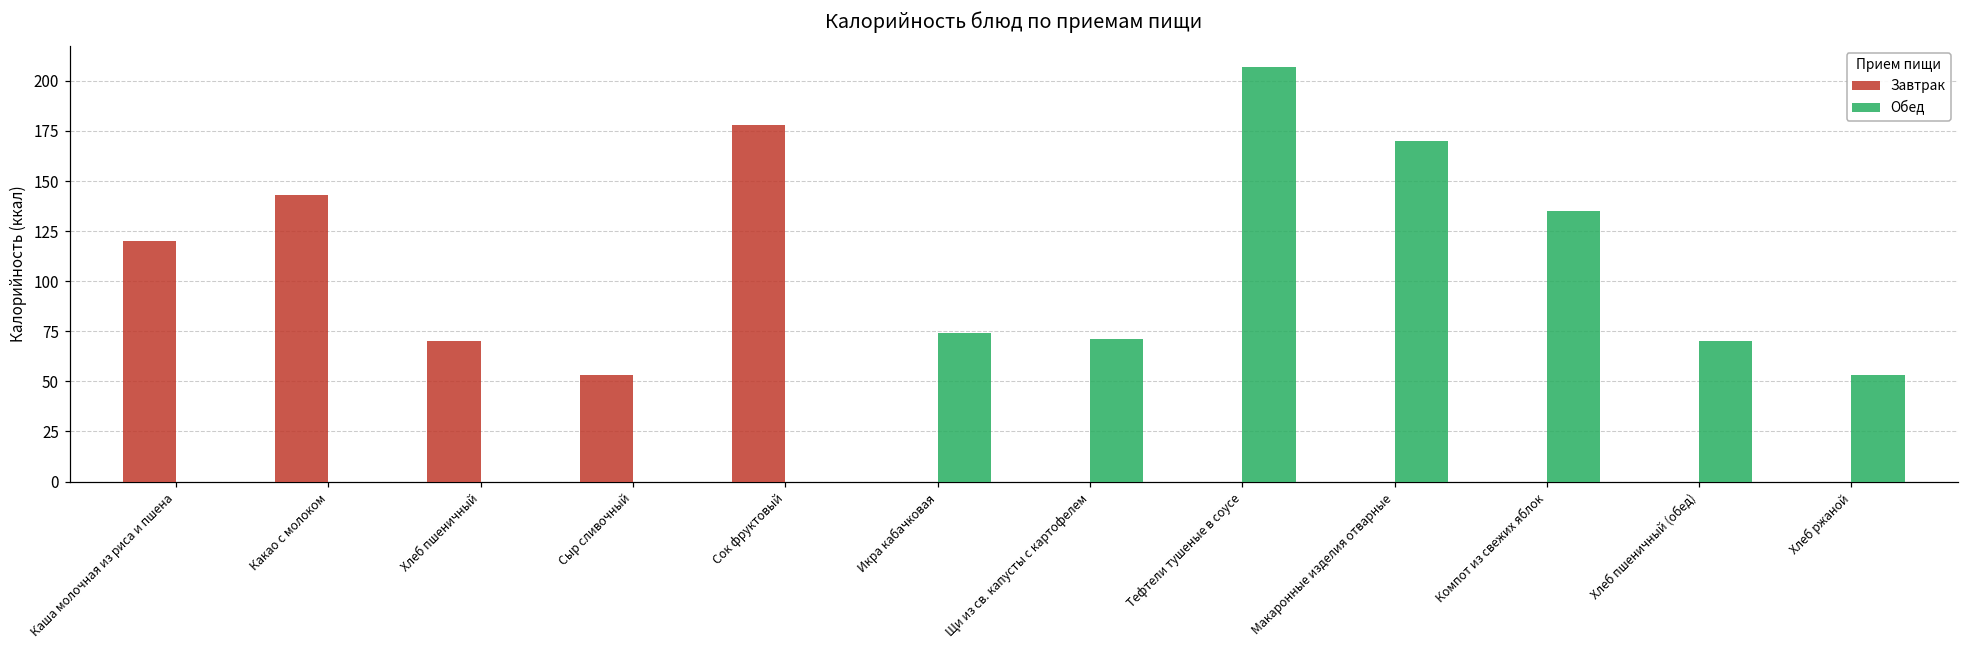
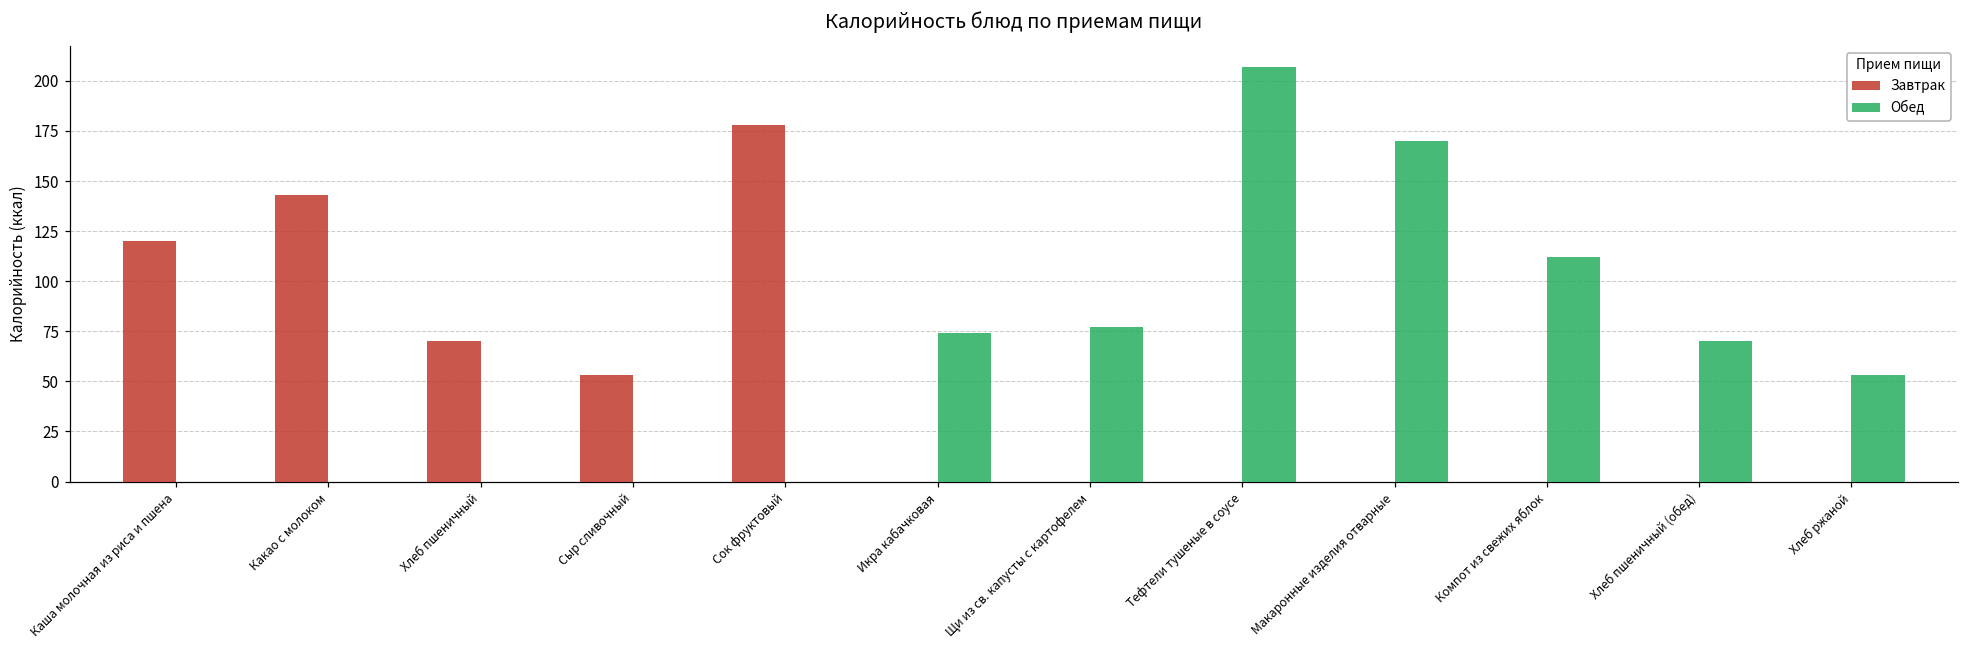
  {
    "Завтрак": {
      "Каша молочная из риса и пшена": 120,
      "Какао с молоком": 143,
      "Хлеб пшеничный": 70,
      "Сыр сливочный": 53,
      "Сок фруктовый": 178,
      "Икра кабачковая": 0,
      "Щи из св. капусты с картофелем": 0,
      "Тефтели тушеные в соусе": 0,
      "Макаронные изделия отварные": 0,
      "Компот из свежих яблок": 0,
      "Хлеб пшеничный (обед)": 0,
      "Хлеб ржаной": 0
    },
    "Обед": {
      "Каша молочная из риса и пшена": 0,
      "Какао с молоком": 0,
      "Хлеб пшеничный": 0,
      "Сыр сливочный": 0,
      "Сок фруктовый": 0,
      "Икра кабачковая": 74,
-     "Щи из св. капусты с картофелем": 71,
+     "Щи из св. капусты с картофелем": 77,
      "Тефтели тушеные в соусе": 207,
      "Макаронные изделия отварные": 170,
-     "Компот из свежих яблок": 135,
+     "Компот из свежих яблок": 112,
      "Хлеб пшеничный (обед)": 70,
      "Хлеб ржаной": 53
    }
  }
